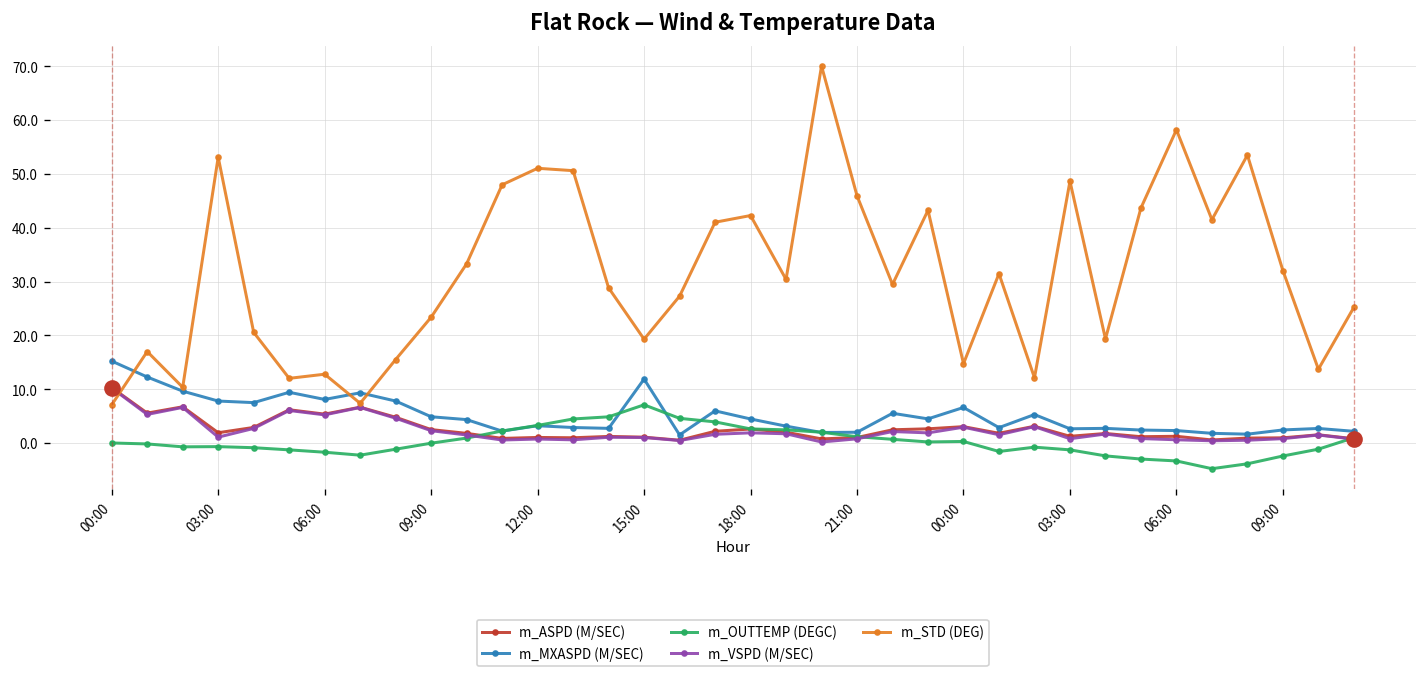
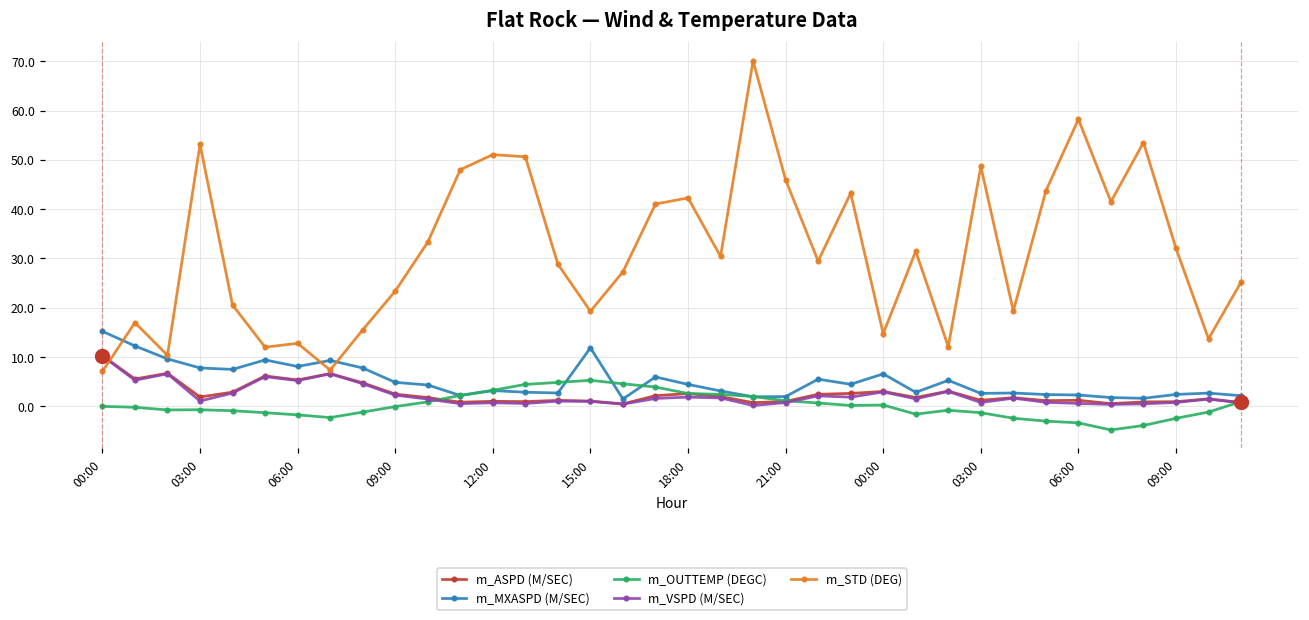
  {
    "m_MXASPD (M/SEC)": {
      "15:00": 12,
      "18:00": 4,
      "21:00": 2
    },
    "m_OUTTEMP (DEGC)": {
-     "15:00": 7
+     "15:00": 5
    },
    "m_VSPD (M/SEC)": {
      "18:00": 2
    },
    "m_STD (DEG)": {
      "12:00": 51,
      "15:00": 19,
      "18:00": 42,
      "21:00": 46
    }
  }
